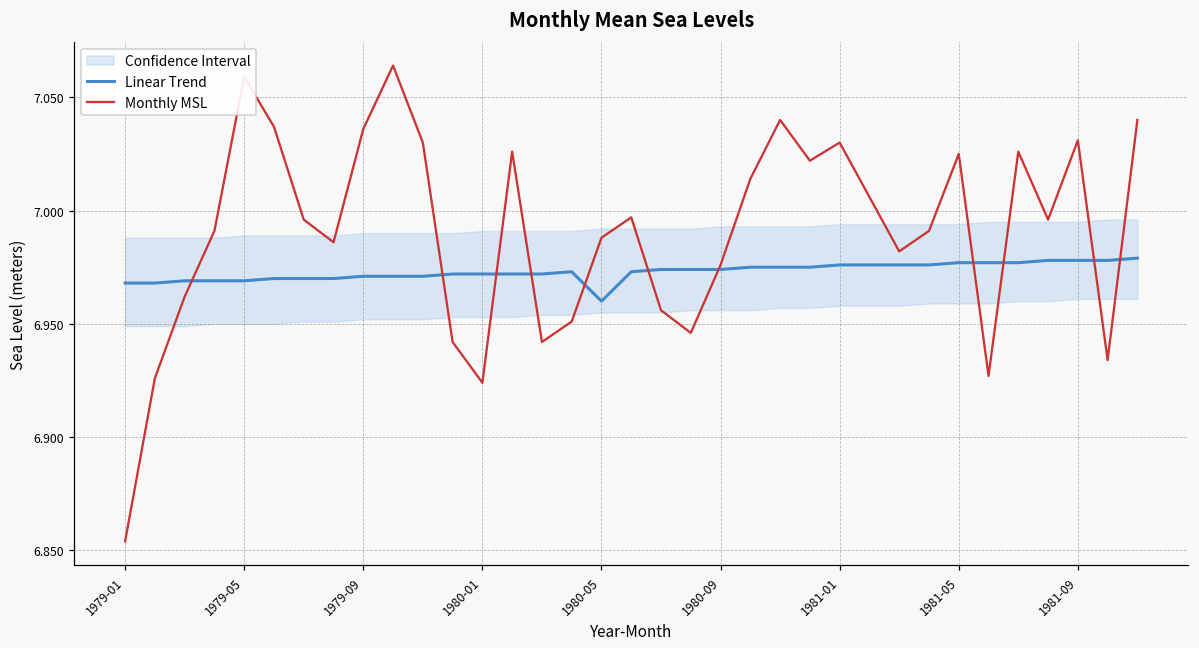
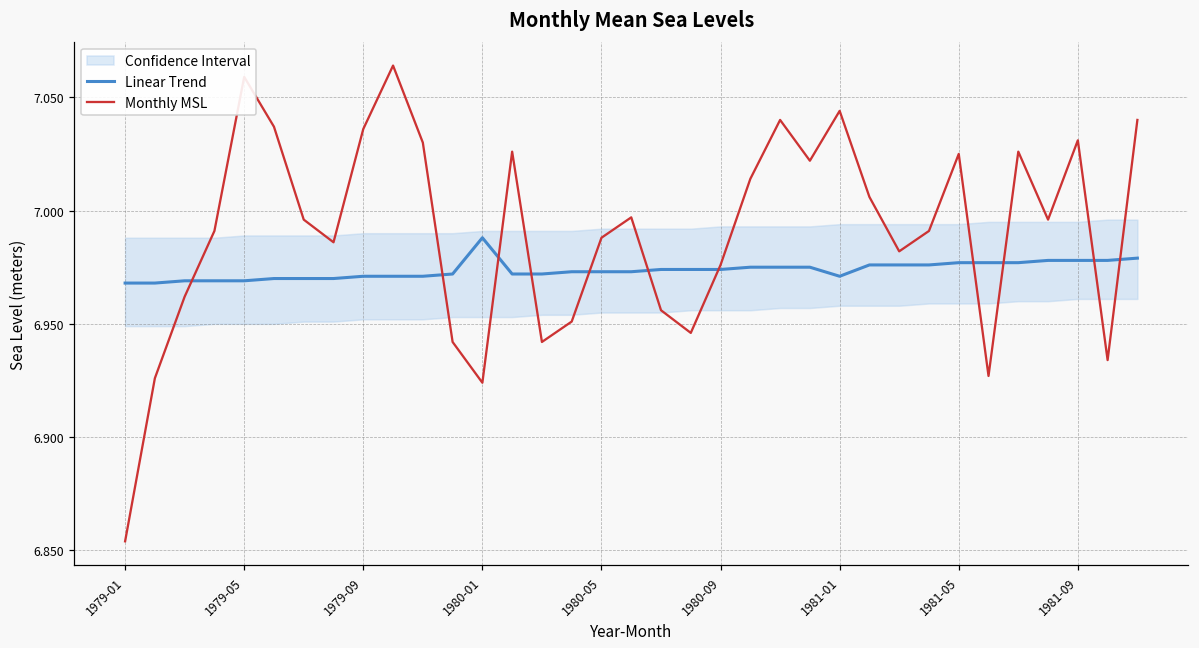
  {
    "Linear Trend": {
      "1979-01": 6.968,
      "1979-05": 6.969,
      "1979-09": 6.971,
-     "1980-01": 6.972,
-     "1980-05": 6.960,
+     "1980-01": 6.988,
+     "1980-05": 6.973,
      "1980-09": 6.974,
-     "1981-01": 6.976,
+     "1981-01": 6.971,
      "1981-05": 6.977,
      "1981-09": 6.978
    },
    "Monthly MSL": {
      "1979-01": 6.854,
      "1979-09": 7.036,
      "1980-01": 6.924,
      "1980-05": 6.988,
      "1980-09": 6.976,
-     "1981-01": 7.030,
+     "1981-01": 7.044,
      "1981-05": 7.025,
      "1981-09": 7.031
    }
  }
